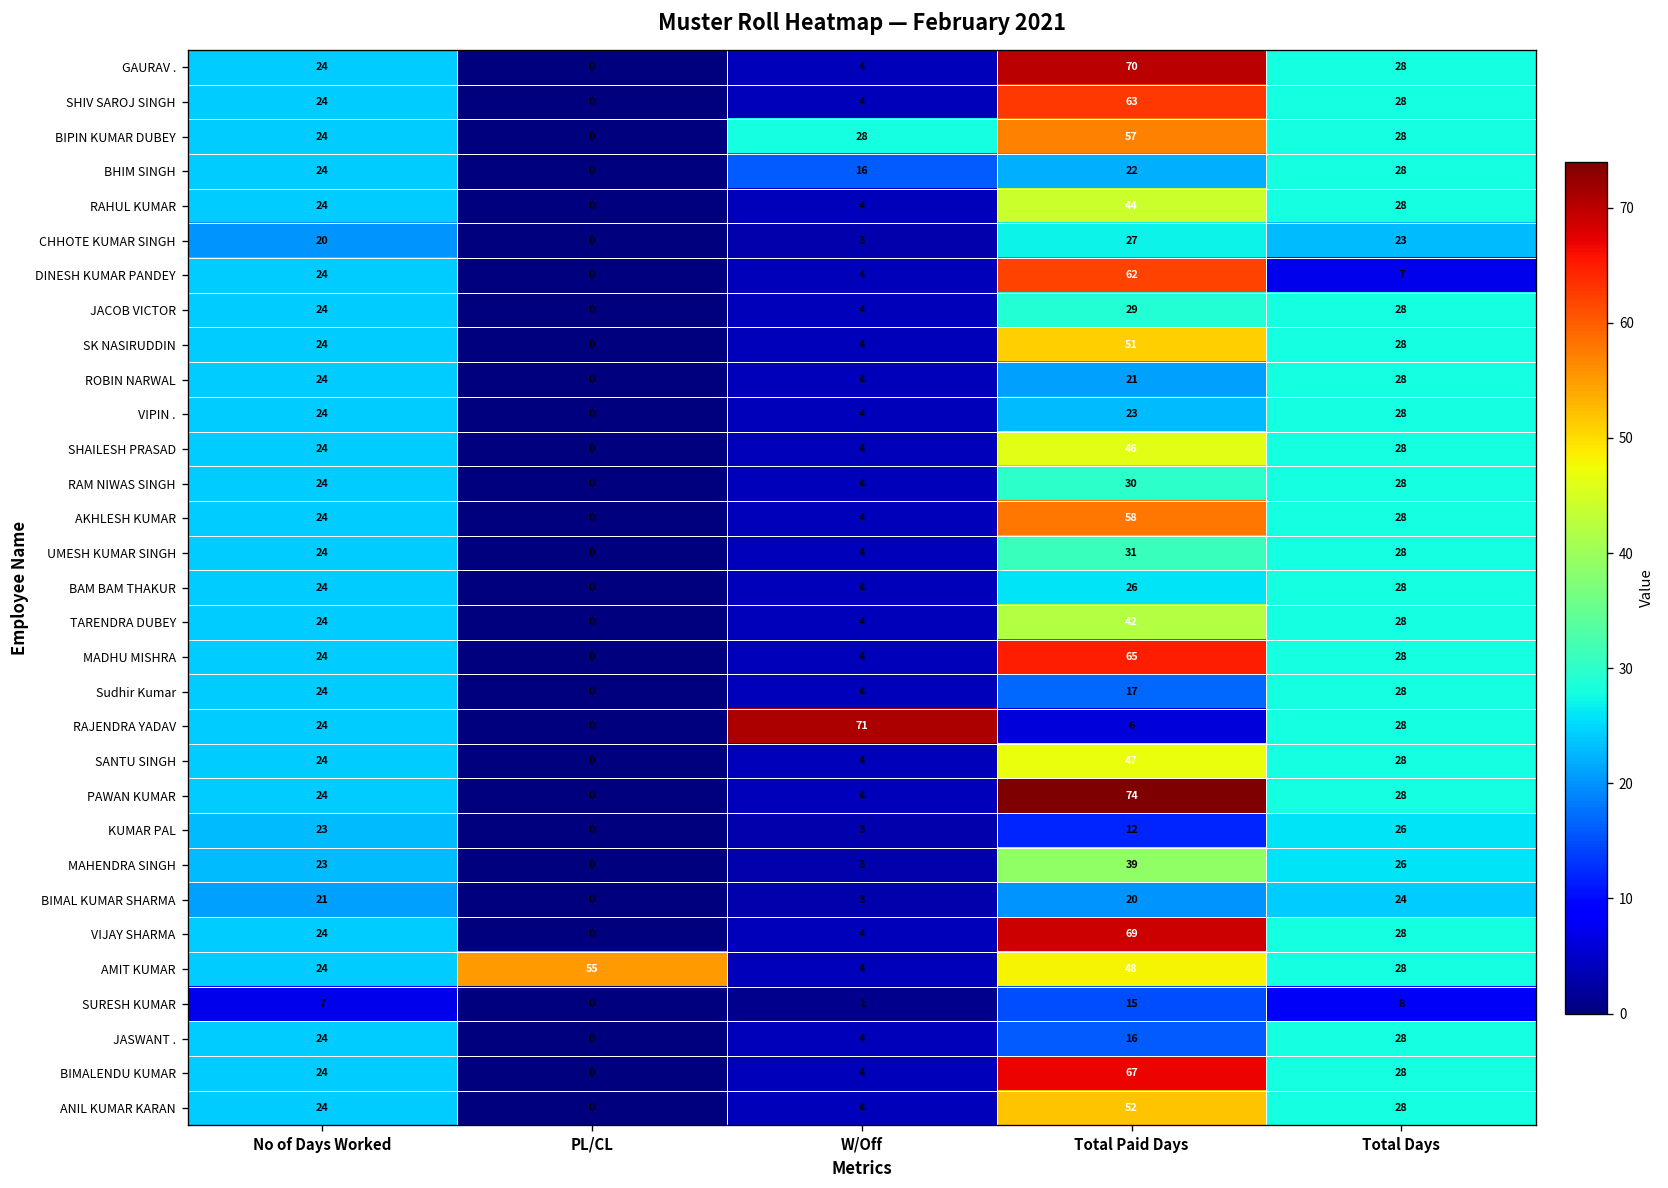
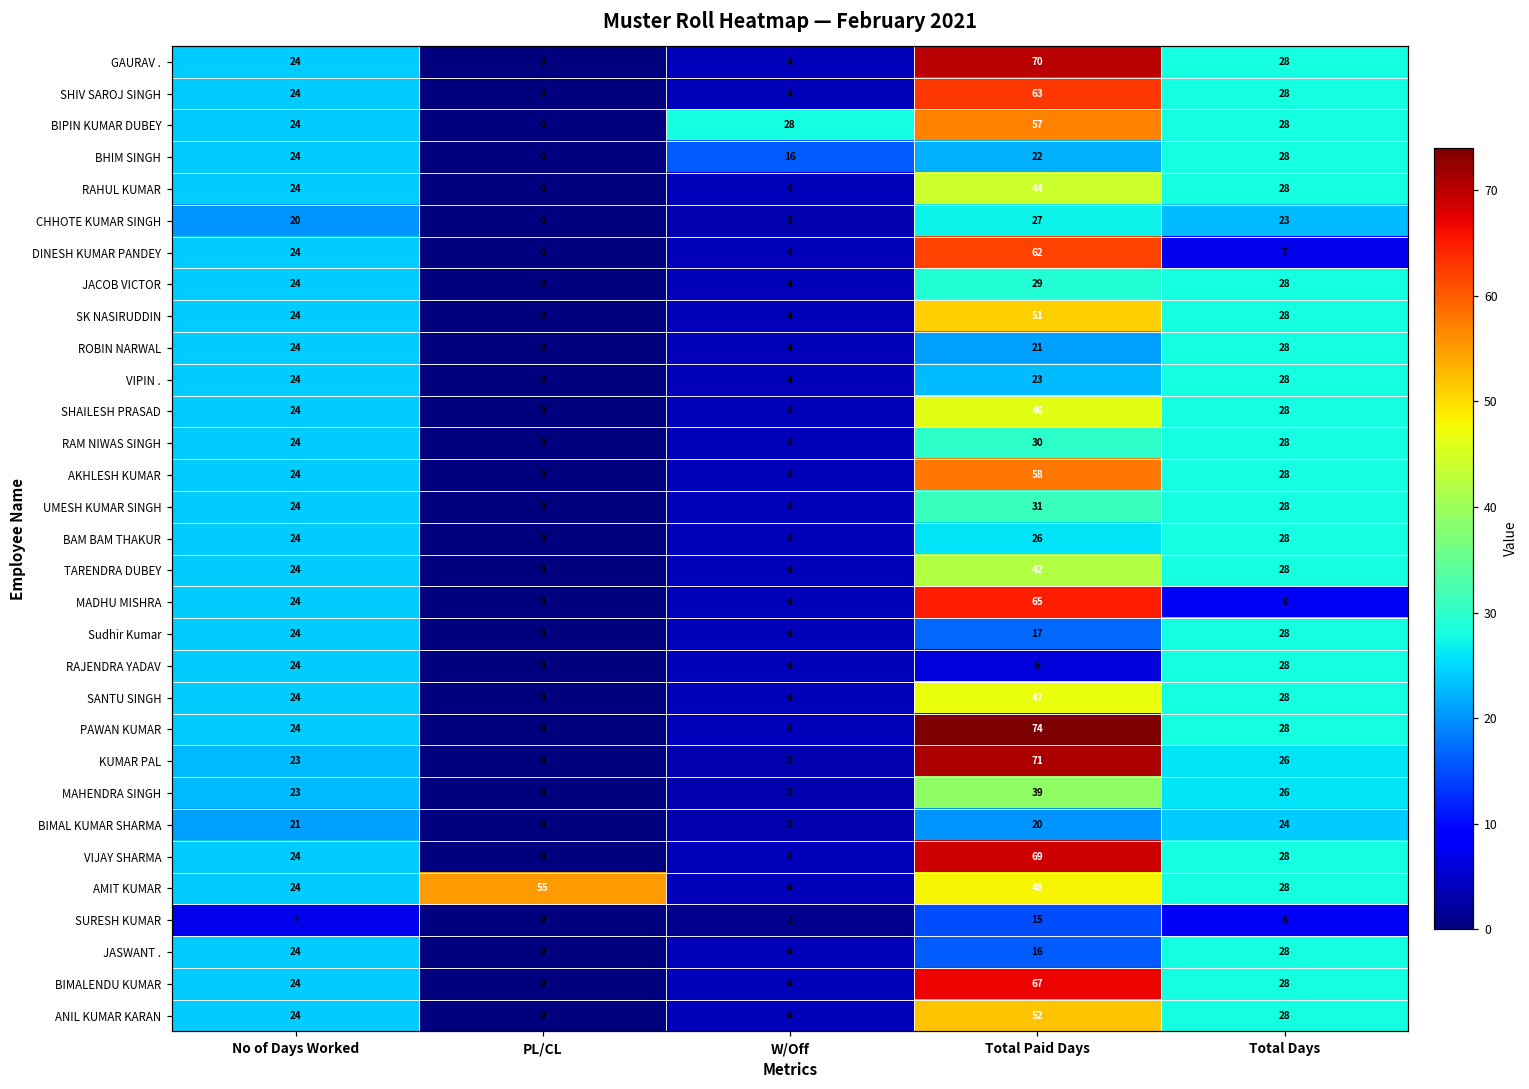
  {
    "GAURAV .": {
      "No of Days Worked": 24,
      "PL/CL": 0,
      "W/Off": 4,
      "Total Paid Days": 70,
      "Total Days": 28
    },
    "SHIV SAROJ SINGH": {
      "No of Days Worked": 24,
      "PL/CL": 0,
      "W/Off": 4,
      "Total Paid Days": 63,
      "Total Days": 28
    },
    "BIPIN KUMAR DUBEY": {
      "No of Days Worked": 24,
      "PL/CL": 0,
      "W/Off": 28,
      "Total Paid Days": 57,
      "Total Days": 28
    },
    "BHIM SINGH": {
      "No of Days Worked": 24,
      "PL/CL": 0,
      "W/Off": 16,
      "Total Paid Days": 22,
      "Total Days": 28
    },
    "RAHUL KUMAR": {
      "No of Days Worked": 24,
      "PL/CL": 0,
      "W/Off": 4,
      "Total Paid Days": 44,
      "Total Days": 28
    },
    "CHHOTE KUMAR SINGH": {
      "No of Days Worked": 20,
      "PL/CL": 0,
      "W/Off": 3,
      "Total Paid Days": 27,
      "Total Days": 23
    },
    "DINESH KUMAR PANDEY": {
      "No of Days Worked": 24,
      "PL/CL": 0,
      "W/Off": 4,
      "Total Paid Days": 62,
      "Total Days": 7
    },
    "JACOB VICTOR": {
      "No of Days Worked": 24,
      "PL/CL": 0,
      "W/Off": 4,
      "Total Paid Days": 29,
      "Total Days": 28
    },
    "SK NASIRUDDIN": {
      "No of Days Worked": 24,
      "PL/CL": 0,
      "W/Off": 4,
      "Total Paid Days": 51,
      "Total Days": 28
    },
    "ROBIN NARWAL": {
      "No of Days Worked": 24,
      "PL/CL": 0,
      "W/Off": 4,
      "Total Paid Days": 21,
      "Total Days": 28
    },
    "VIPIN .": {
      "No of Days Worked": 24,
      "PL/CL": 0,
      "W/Off": 4,
      "Total Paid Days": 23,
      "Total Days": 28
    },
    "SHAILESH PRASAD": {
      "No of Days Worked": 24,
      "PL/CL": 0,
      "W/Off": 4,
      "Total Paid Days": 46,
      "Total Days": 28
    },
    "RAM NIWAS SINGH": {
      "No of Days Worked": 24,
      "PL/CL": 0,
      "W/Off": 4,
      "Total Paid Days": 30,
      "Total Days": 28
    },
    "AKHLESH KUMAR": {
      "No of Days Worked": 24,
      "PL/CL": 0,
      "W/Off": 4,
      "Total Paid Days": 58,
      "Total Days": 28
    },
    "UMESH KUMAR SINGH": {
      "No of Days Worked": 24,
      "PL/CL": 0,
      "W/Off": 4,
      "Total Paid Days": 31,
      "Total Days": 28
    },
    "BAM BAM THAKUR": {
      "No of Days Worked": 24,
      "PL/CL": 0,
      "W/Off": 4,
      "Total Paid Days": 26,
      "Total Days": 28
    },
    "TARENDRA DUBEY": {
      "No of Days Worked": 24,
      "PL/CL": 0,
      "W/Off": 4,
      "Total Paid Days": 42,
      "Total Days": 28
    },
    "MADHU MISHRA": {
      "No of Days Worked": 24,
      "PL/CL": 0,
      "W/Off": 4,
      "Total Paid Days": 65,
-     "Total Days": 28
+     "Total Days": 8
    },
    "Sudhir Kumar": {
      "No of Days Worked": 24,
      "PL/CL": 0,
      "W/Off": 4,
      "Total Paid Days": 17,
      "Total Days": 28
    },
    "RAJENDRA YADAV": {
      "No of Days Worked": 24,
      "PL/CL": 0,
-     "W/Off": 71,
+     "W/Off": 4,
      "Total Paid Days": 6,
      "Total Days": 28
    },
    "SANTU SINGH": {
      "No of Days Worked": 24,
      "PL/CL": 0,
      "W/Off": 4,
      "Total Paid Days": 47,
      "Total Days": 28
    },
    "PAWAN KUMAR": {
      "No of Days Worked": 24,
      "PL/CL": 0,
      "W/Off": 4,
      "Total Paid Days": 74,
      "Total Days": 28
    },
    "KUMAR PAL": {
      "No of Days Worked": 23,
      "PL/CL": 0,
      "W/Off": 3,
-     "Total Paid Days": 12,
+     "Total Paid Days": 71,
      "Total Days": 26
    },
    "MAHENDRA SINGH": {
      "No of Days Worked": 23,
      "PL/CL": 0,
      "W/Off": 3,
      "Total Paid Days": 39,
      "Total Days": 26
    },
    "BIMAL KUMAR SHARMA": {
      "No of Days Worked": 21,
      "PL/CL": 0,
      "W/Off": 3,
      "Total Paid Days": 20,
      "Total Days": 24
    },
    "VIJAY SHARMA": {
      "No of Days Worked": 24,
      "PL/CL": 0,
      "W/Off": 4,
      "Total Paid Days": 69,
      "Total Days": 28
    },
    "AMIT KUMAR": {
      "No of Days Worked": 24,
      "PL/CL": 55,
      "W/Off": 4,
      "Total Paid Days": 48,
      "Total Days": 28
    },
    "SURESH KUMAR": {
      "No of Days Worked": 7,
      "PL/CL": 0,
      "W/Off": 1,
      "Total Paid Days": 15,
      "Total Days": 8
    },
    "JASWANT .": {
      "No of Days Worked": 24,
      "PL/CL": 0,
      "W/Off": 4,
      "Total Paid Days": 16,
      "Total Days": 28
    },
    "BIMALENDU KUMAR": {
      "No of Days Worked": 24,
      "PL/CL": 0,
      "W/Off": 4,
      "Total Paid Days": 67,
      "Total Days": 28
    },
    "ANIL KUMAR KARAN": {
      "No of Days Worked": 24,
      "PL/CL": 0,
      "W/Off": 4,
      "Total Paid Days": 52,
      "Total Days": 28
    }
  }
